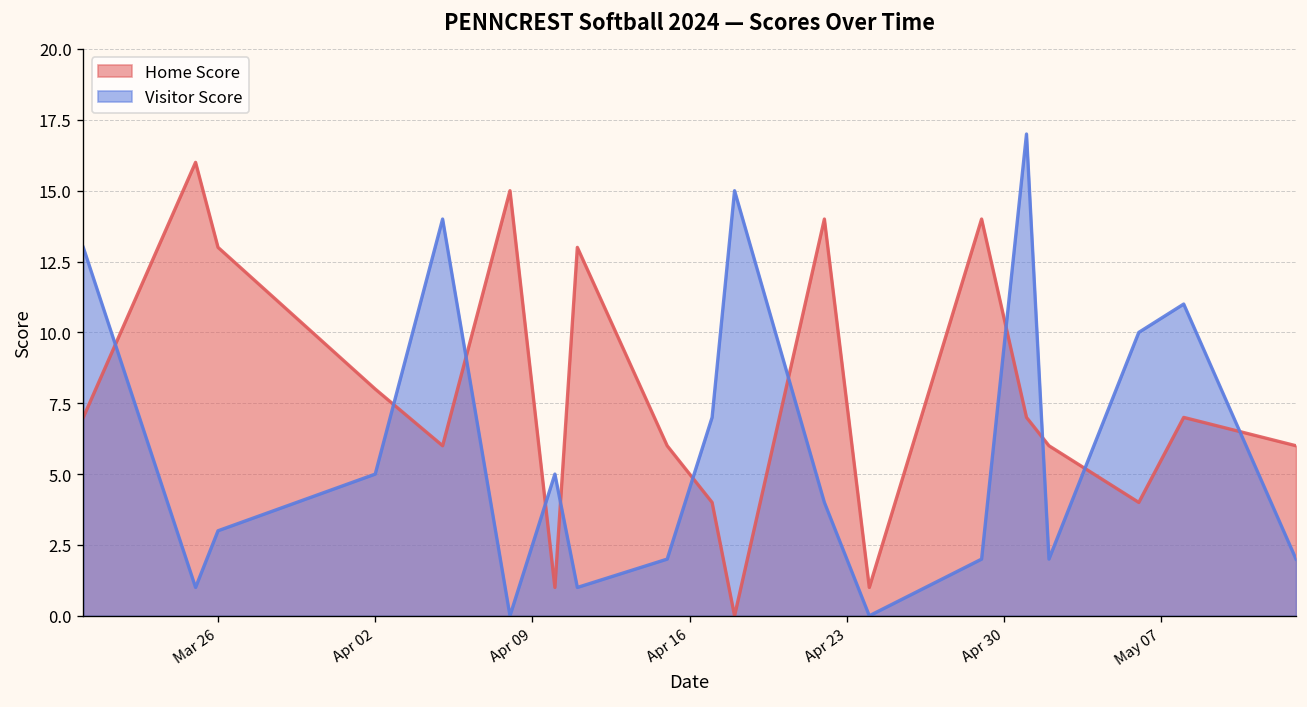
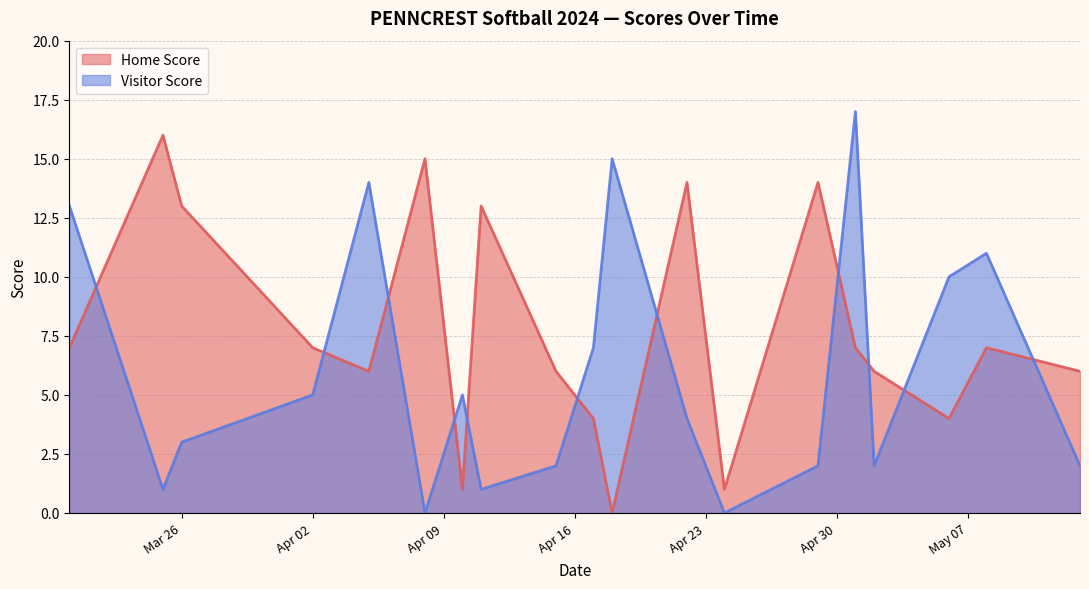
  {
    "Home Score": {
      "Mar 26": 13,
-     "Apr 02": 8
+     "Apr 02": 7
    },
    "Visitor Score": {
      "Mar 26": 3,
      "Apr 02": 5
    }
  }
